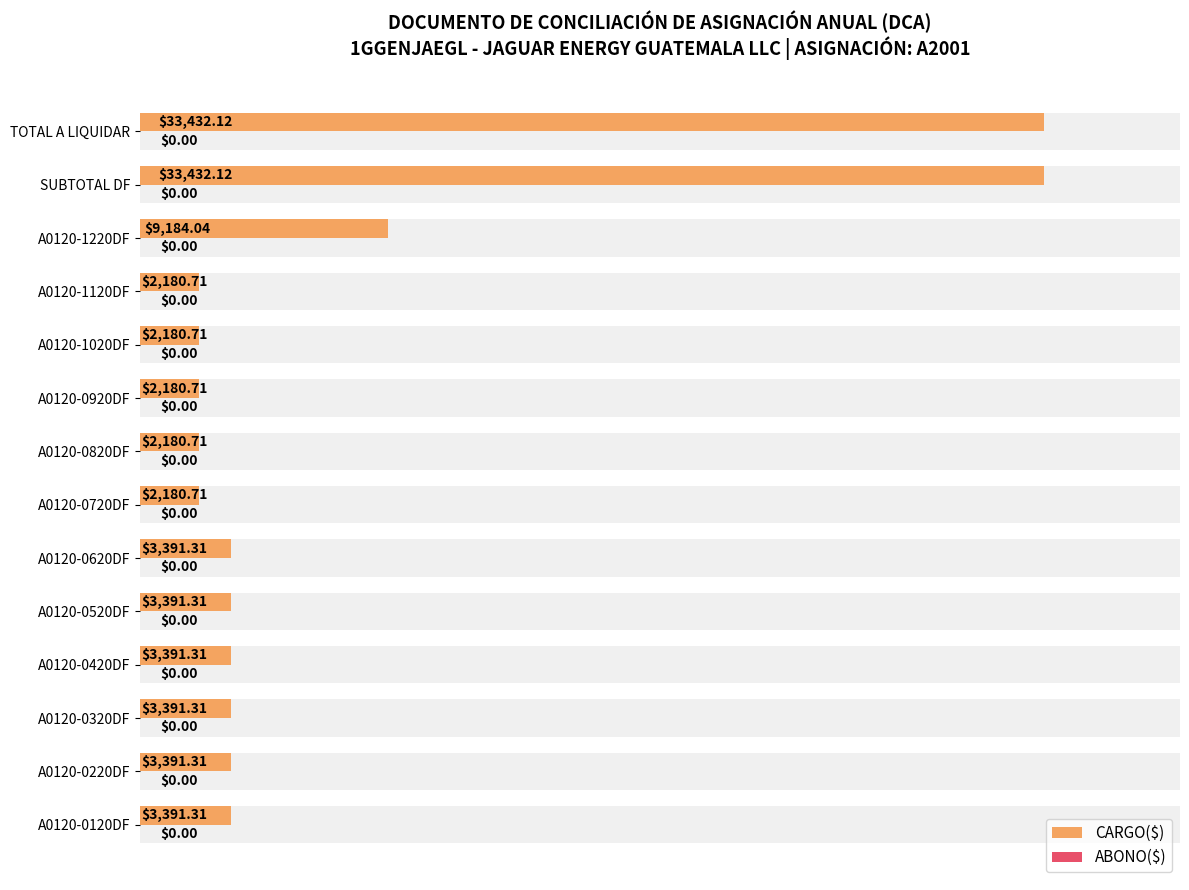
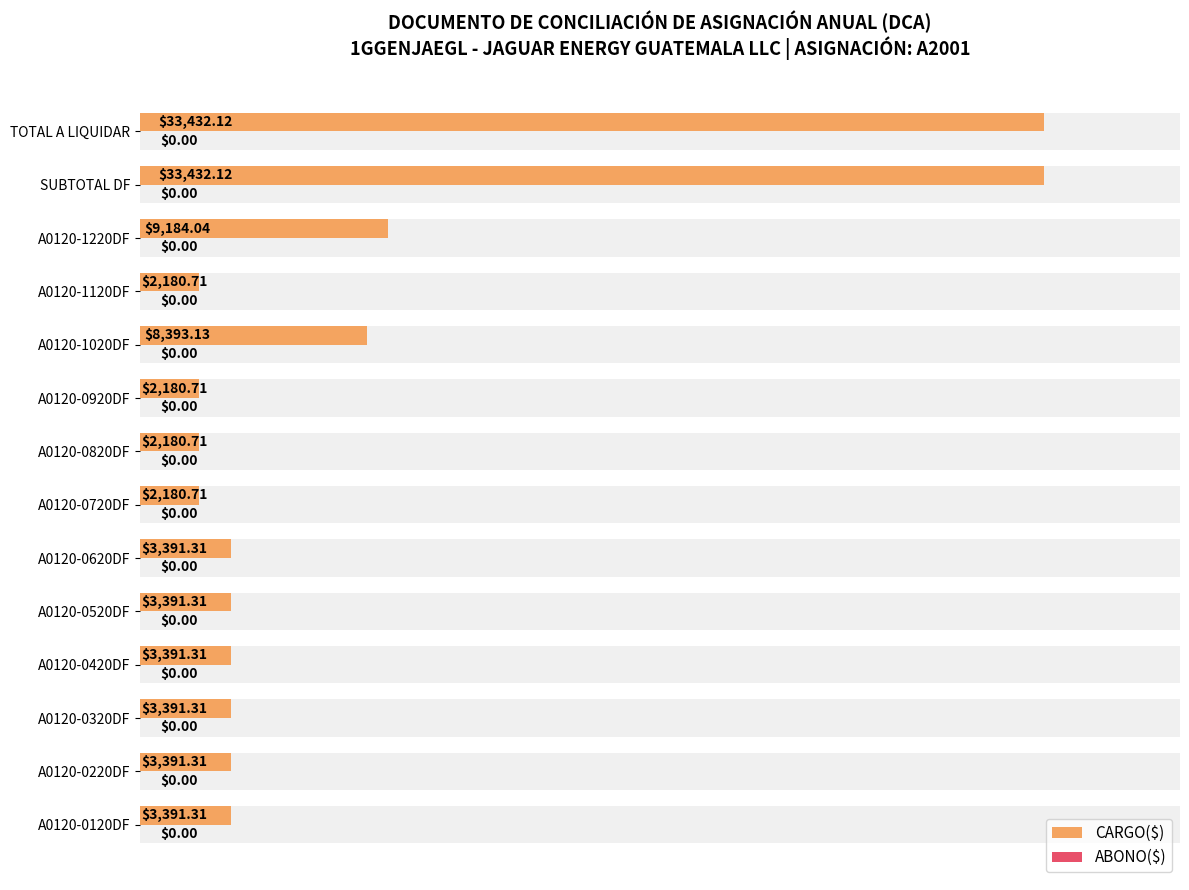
  {
    "CARGO($)": {
-     "A0120-1020DF": "$2,180.71"
+     "A0120-1020DF": "$8,393.13"
    },
    "ABONO($)": {
      "TOTAL A LIQUIDAR": "$0.00",
      "SUBTOTAL DF": "$0.00",
      "A0120-1220DF": "$0.00",
      "A0120-1120DF": "$0.00",
      "A0120-1020DF": "$0.00",
      "A0120-0920DF": "$0.00",
      "A0120-0820DF": "$0.00",
      "A0120-0720DF": "$0.00",
      "A0120-0620DF": "$0.00",
      "A0120-0520DF": "$0.00",
      "A0120-0420DF": "$0.00",
      "A0120-0320DF": "$0.00",
      "A0120-0220DF": "$0.00",
      "A0120-0120DF": "$0.00"
    }
  }
